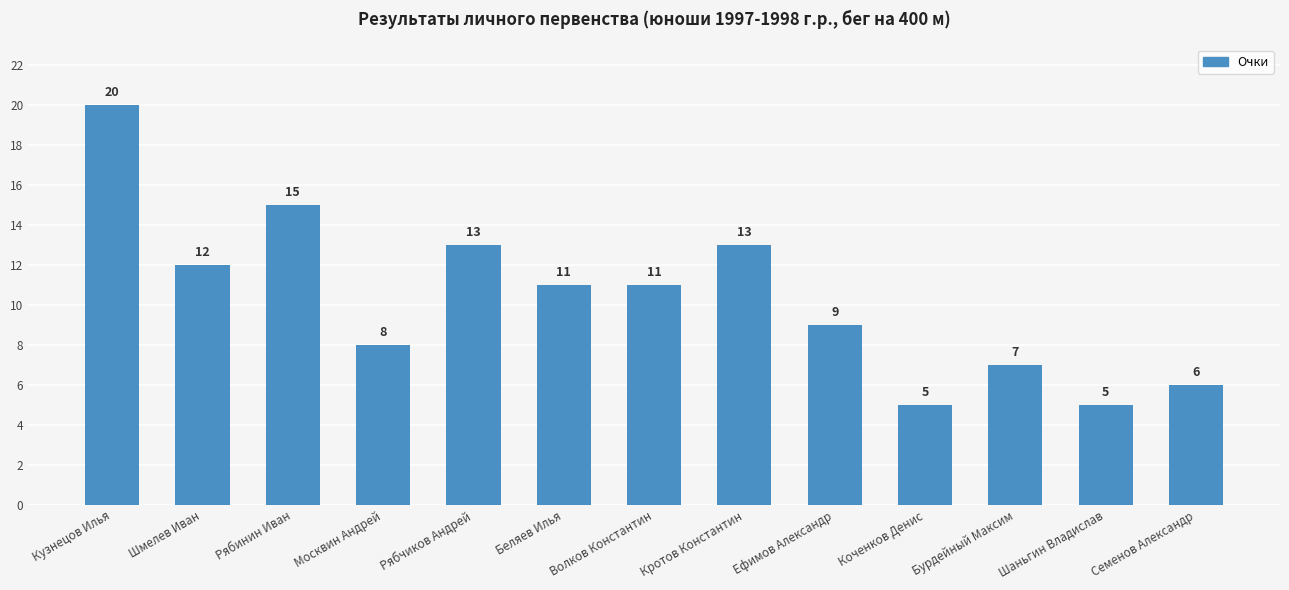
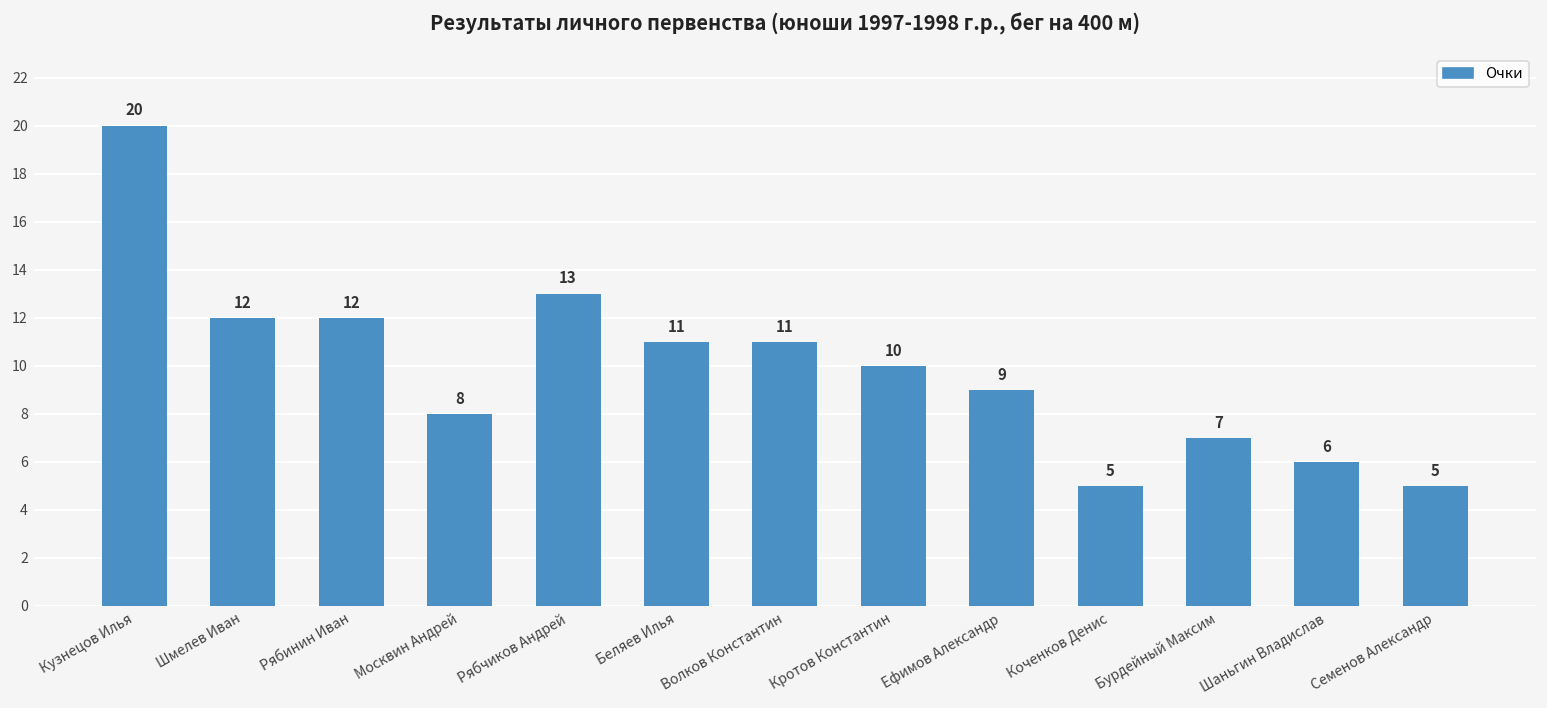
  {
    "Кузнецов Илья": 20,
    "Шмелев Иван": 12,
-   "Рябинин Иван": 15,
+   "Рябинин Иван": 12,
    "Москвин Андрей": 8,
    "Рябчиков Андрей": 13,
    "Беляев Илья": 11,
    "Волков Константин": 11,
-   "Кротов Константин": 13,
+   "Кротов Константин": 10,
    "Ефимов Александр": 9,
    "Коченков Денис": 5,
    "Бурдейный Максим": 7,
-   "Шаньгин Владислав": 5,
-   "Семенов Александр": 6
+   "Шаньгин Владислав": 6,
+   "Семенов Александр": 5
  }
